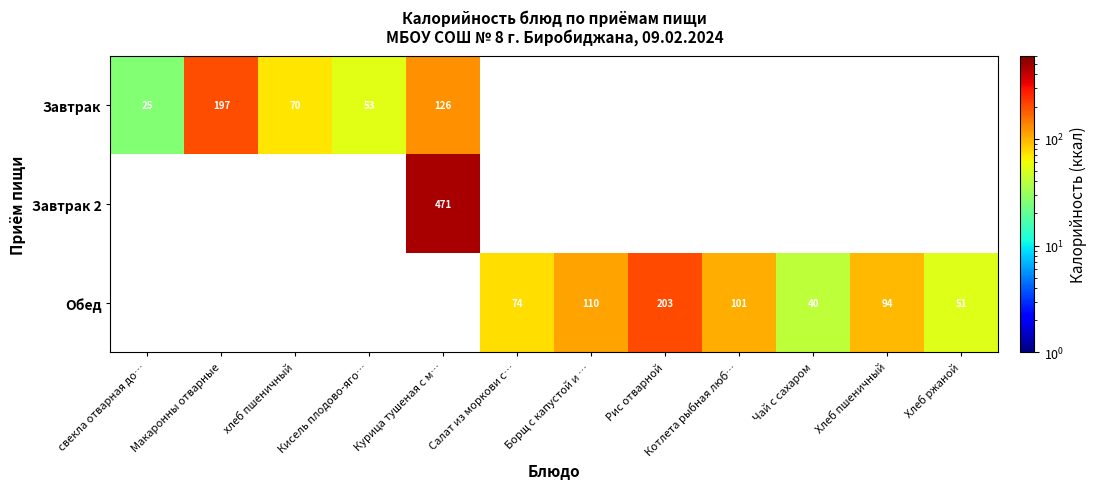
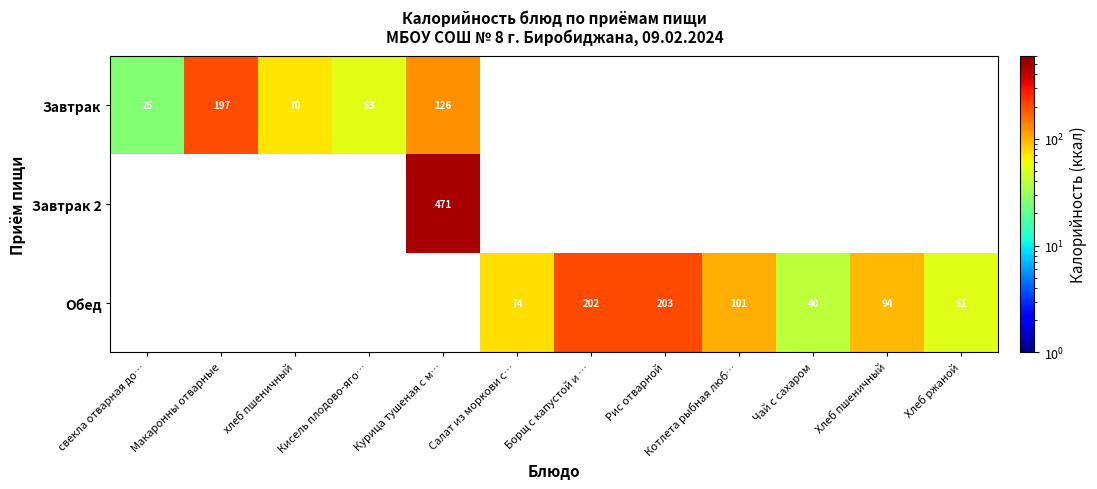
  {
    "Завтрак": {
      "свекла отварная до…": 25,
      "Макаронны отварные": 197,
      "хлеб пшеничный": 70,
      "Кисель плодово-яго…": 53,
      "Курица тушеная с м…": 126
    },
    "Завтрак 2": {
      "Курица тушеная с м…": 471
    },
    "Обед": {
      "Салат из моркови с…": 74,
-     "Борщ с капустой и …": 110,
+     "Борщ с капустой и …": 202,
      "Рис отварной": 203,
      "Котлета рыбная люб…": 101,
      "Чай с сахаром": 40,
      "Хлеб пшеничный": 94,
      "Хлеб ржаной": 51
    }
  }
